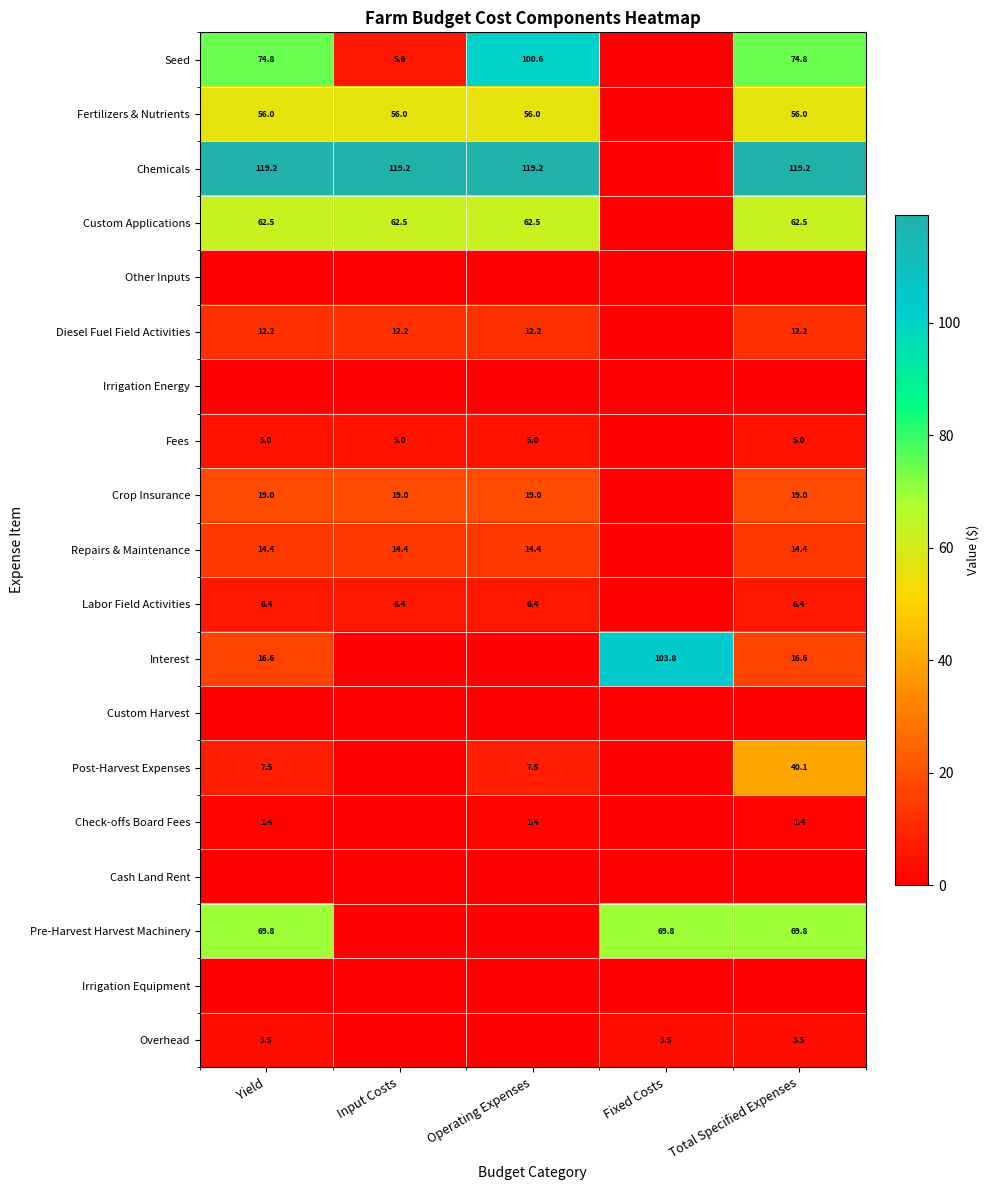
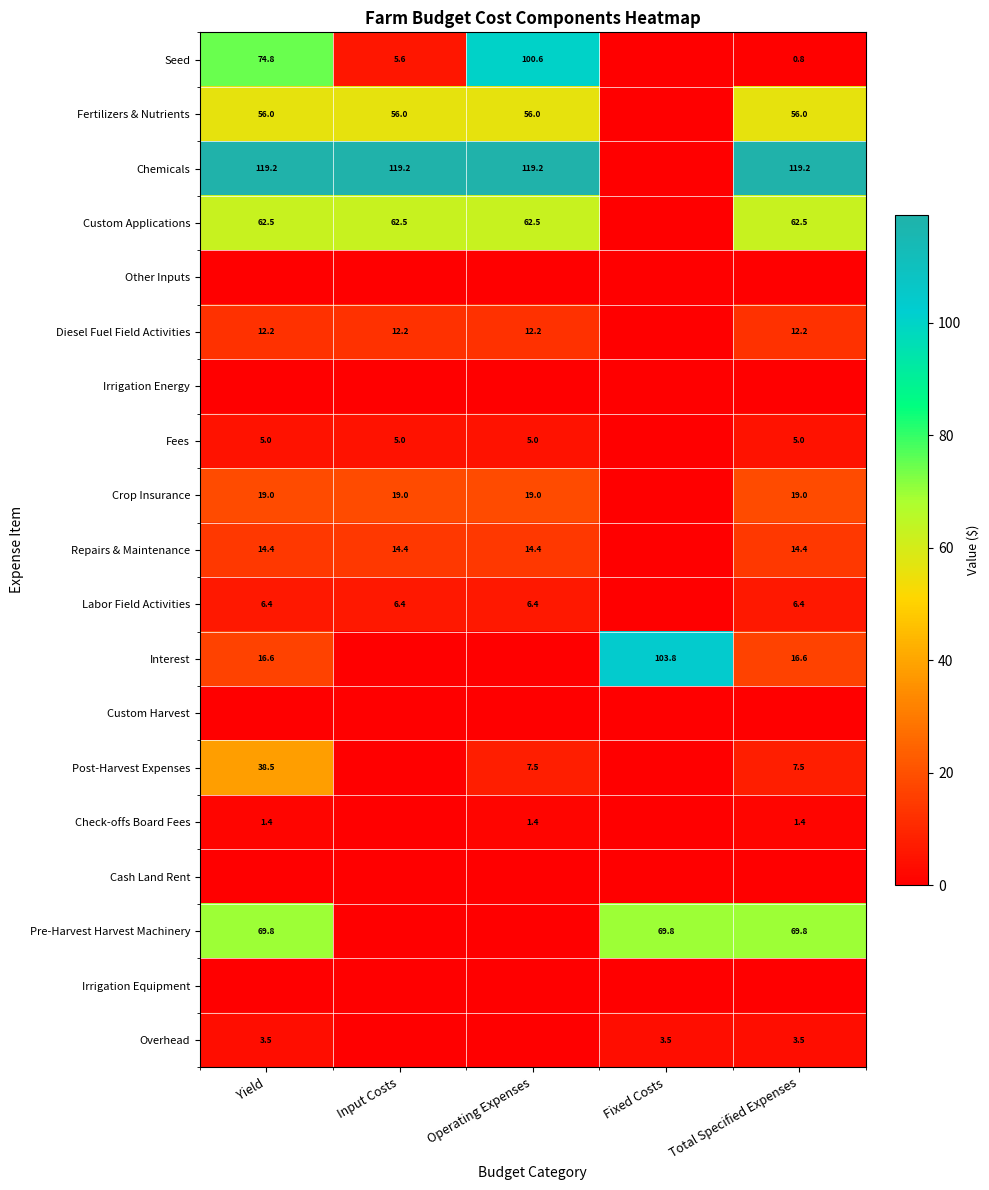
  {
    "Seed": {
      "Yield": 74.8,
      "Input Costs": 5.6,
      "Operating Expenses": 100.6,
-     "Total Specified Expenses": 74.8
+     "Total Specified Expenses": 0.8
    },
    "Fertilizers & Nutrients": {
      "Yield": 56.0,
      "Input Costs": 56.0,
      "Operating Expenses": 56.0,
      "Total Specified Expenses": 56.0
    },
    "Chemicals": {
      "Yield": 119.2,
      "Input Costs": 119.2,
      "Operating Expenses": 119.2,
      "Total Specified Expenses": 119.2
    },
    "Custom Applications": {
      "Yield": 62.5,
      "Input Costs": 62.5,
      "Operating Expenses": 62.5,
      "Total Specified Expenses": 62.5
    },
    "Diesel Fuel Field Activities": {
      "Yield": 12.2,
      "Input Costs": 12.2,
      "Operating Expenses": 12.2,
      "Total Specified Expenses": 12.2
    },
    "Fees": {
      "Yield": 5.0,
      "Input Costs": 5.0,
      "Operating Expenses": 5.0,
      "Total Specified Expenses": 5.0
    },
    "Crop Insurance": {
      "Yield": 19.0,
      "Input Costs": 19.0,
      "Operating Expenses": 19.0,
      "Total Specified Expenses": 19.0
    },
    "Repairs & Maintenance": {
      "Yield": 14.4,
      "Input Costs": 14.4,
      "Operating Expenses": 14.4,
      "Total Specified Expenses": 14.4
    },
    "Labor Field Activities": {
      "Yield": 6.4,
      "Input Costs": 6.4,
      "Operating Expenses": 6.4,
      "Total Specified Expenses": 6.4
    },
    "Interest": {
      "Yield": 16.6,
      "Fixed Costs": 103.8,
      "Total Specified Expenses": 16.6
    },
    "Post-Harvest Expenses": {
-     "Yield": 7.5,
+     "Yield": 38.5,
      "Operating Expenses": 7.5,
-     "Total Specified Expenses": 40.1
+     "Total Specified Expenses": 7.5
    },
    "Check-offs Board Fees": {
      "Yield": 1.4,
      "Operating Expenses": 1.4,
      "Total Specified Expenses": 1.4
    },
    "Pre-Harvest Harvest Machinery": {
      "Yield": 69.8,
      "Fixed Costs": 69.8,
      "Total Specified Expenses": 69.8
    },
    "Overhead": {
      "Yield": 3.5,
      "Fixed Costs": 3.5,
      "Total Specified Expenses": 3.5
    }
  }
